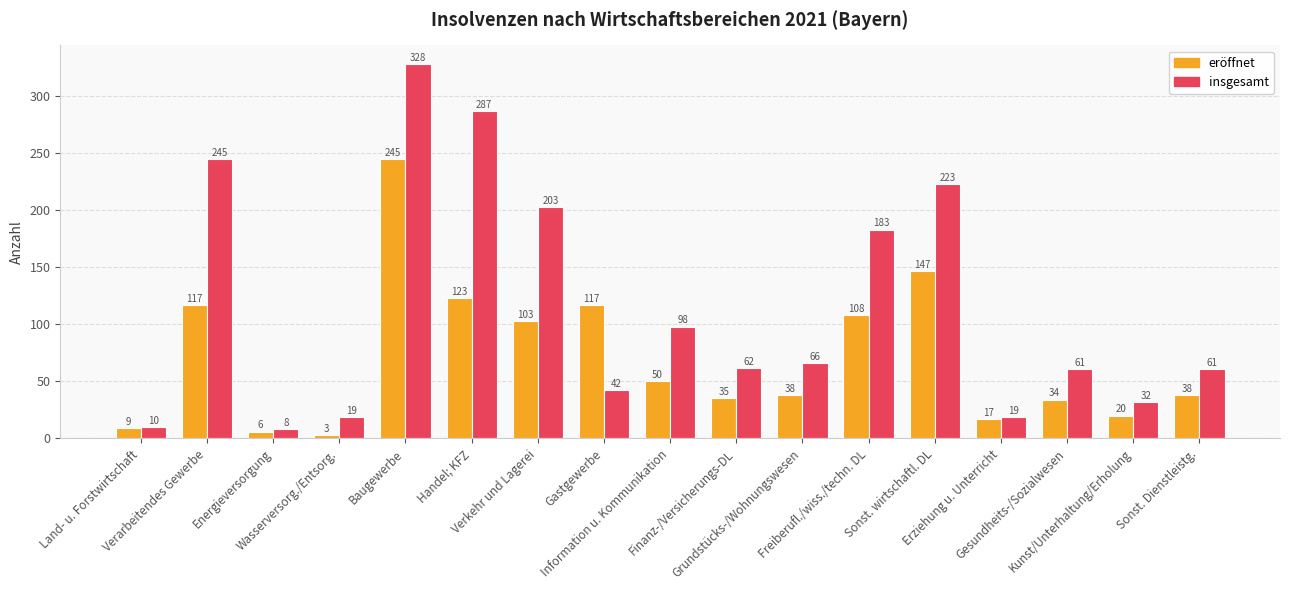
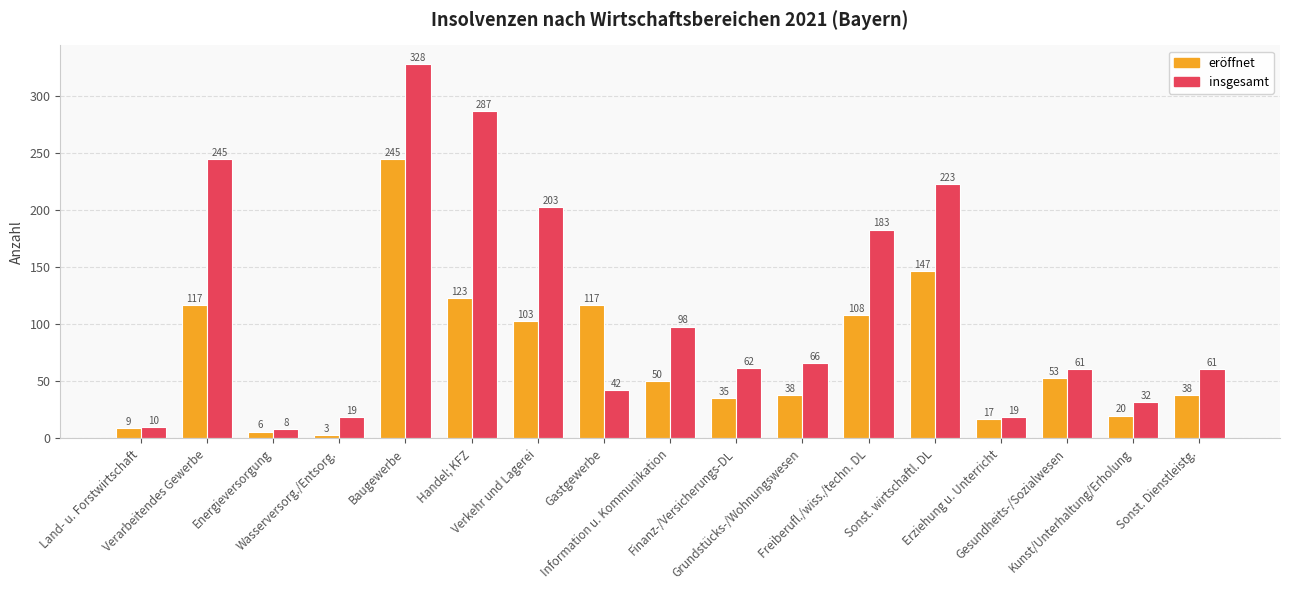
  {
    "eröffnet": {
      "Land- u. Forstwirtschaft": 9,
      "Verarbeitendes Gewerbe": 117,
      "Energieversorgung": 6,
      "Wasserversorg./Entsorg.": 3,
      "Baugewerbe": 245,
      "Handel; KFZ": 123,
      "Verkehr und Lagerei": 103,
      "Gastgewerbe": 117,
      "Information u. Kommunikation": 50,
      "Finanz-/Versicherungs-DL": 35,
      "Grundstücks-/Wohnungswesen": 38,
      "Freiberufl./wiss./techn. DL": 108,
      "Sonst. wirtschaftl. DL": 147,
      "Erziehung u. Unterricht": 17,
-     "Gesundheits-/Sozialwesen": 34,
+     "Gesundheits-/Sozialwesen": 53,
      "Kunst/Unterhaltung/Erholung": 20,
      "Sonst. Dienstleistg.": 38
    },
    "insgesamt": {
      "Land- u. Forstwirtschaft": 10,
      "Verarbeitendes Gewerbe": 245,
      "Energieversorgung": 8,
      "Wasserversorg./Entsorg.": 19,
      "Baugewerbe": 328,
      "Handel; KFZ": 287,
      "Verkehr und Lagerei": 203,
      "Gastgewerbe": 42,
      "Information u. Kommunikation": 98,
      "Finanz-/Versicherungs-DL": 62,
      "Grundstücks-/Wohnungswesen": 66,
      "Freiberufl./wiss./techn. DL": 183,
      "Sonst. wirtschaftl. DL": 223,
      "Erziehung u. Unterricht": 19,
      "Gesundheits-/Sozialwesen": 61,
      "Kunst/Unterhaltung/Erholung": 32,
      "Sonst. Dienstleistg.": 61
    }
  }
